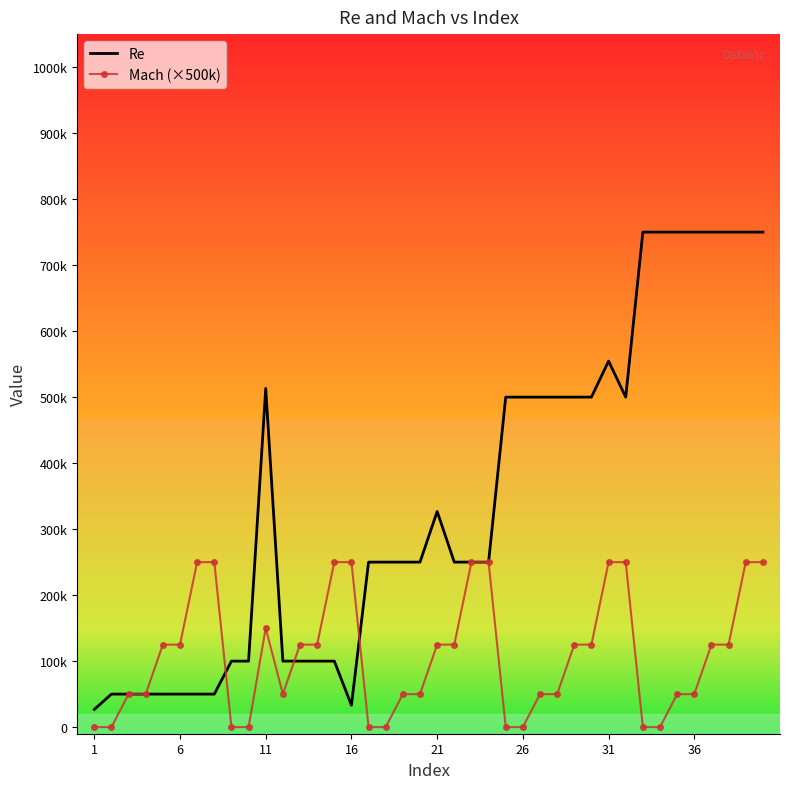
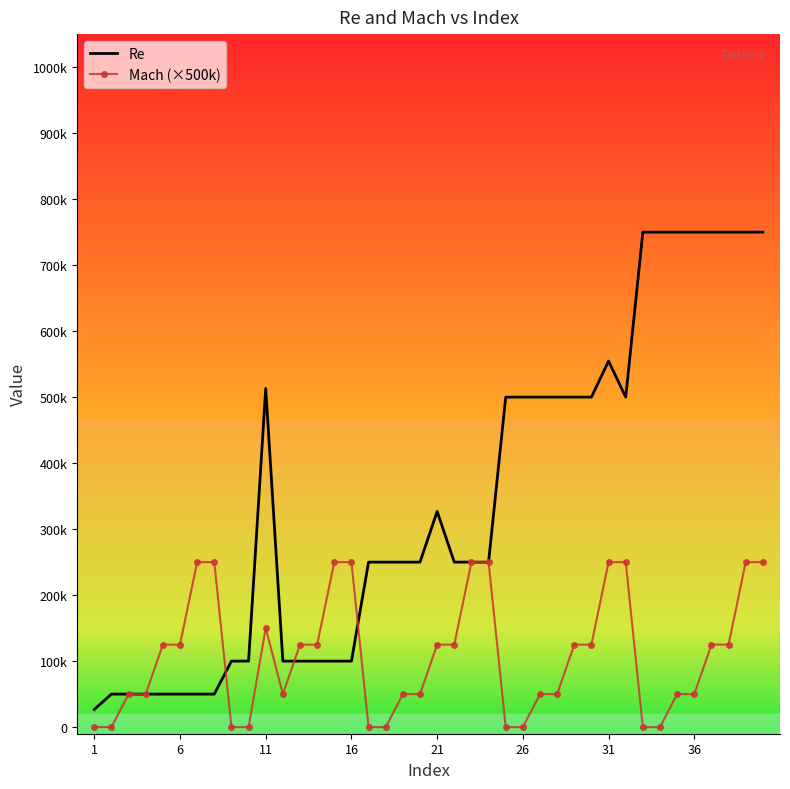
  {
    "Re": {
      "1": 30000,
      "6": 50000,
      "11": 510000,
-     "16": 30000,
+     "16": 100000,
      "21": 330000,
      "26": 500000,
      "31": 550000,
      "36": 750000
    },
    "Mach (×500k)": {
      "6": 130000,
      "11": 150000,
      "16": 250000,
      "21": 130000,
      "31": 250000,
      "36": 50000
    }
  }
